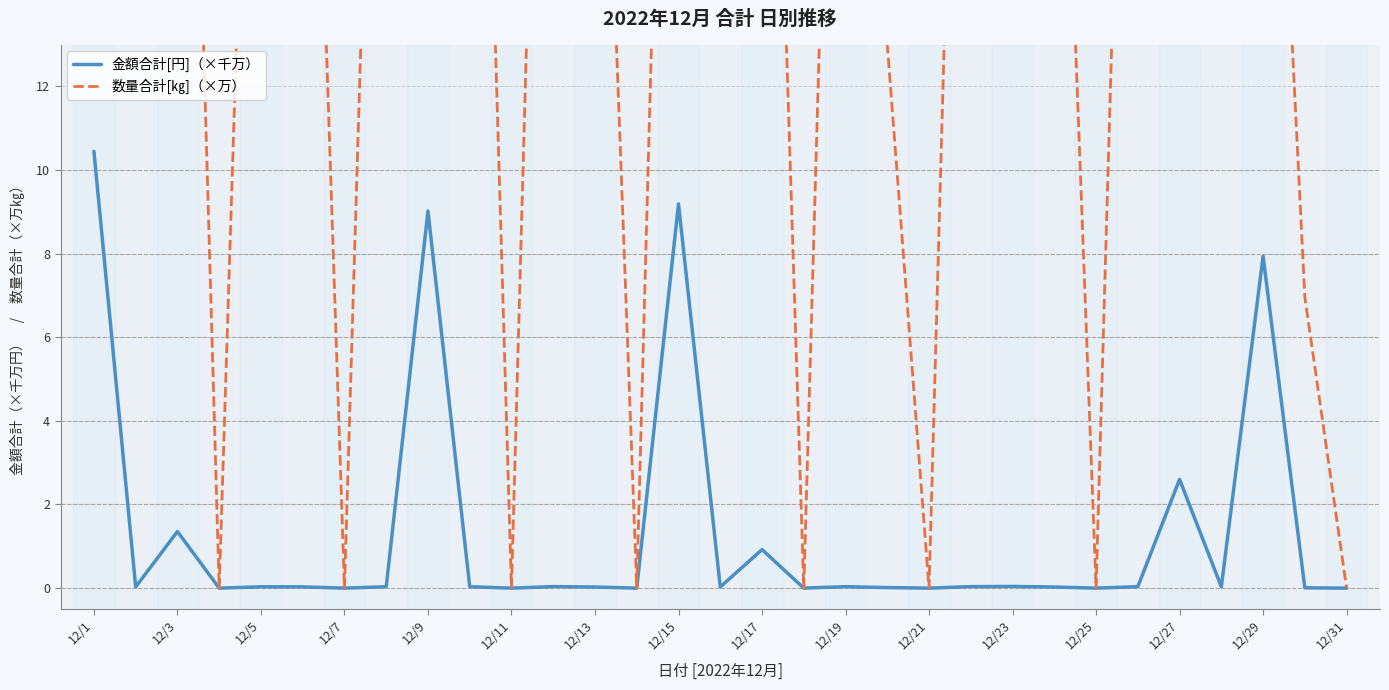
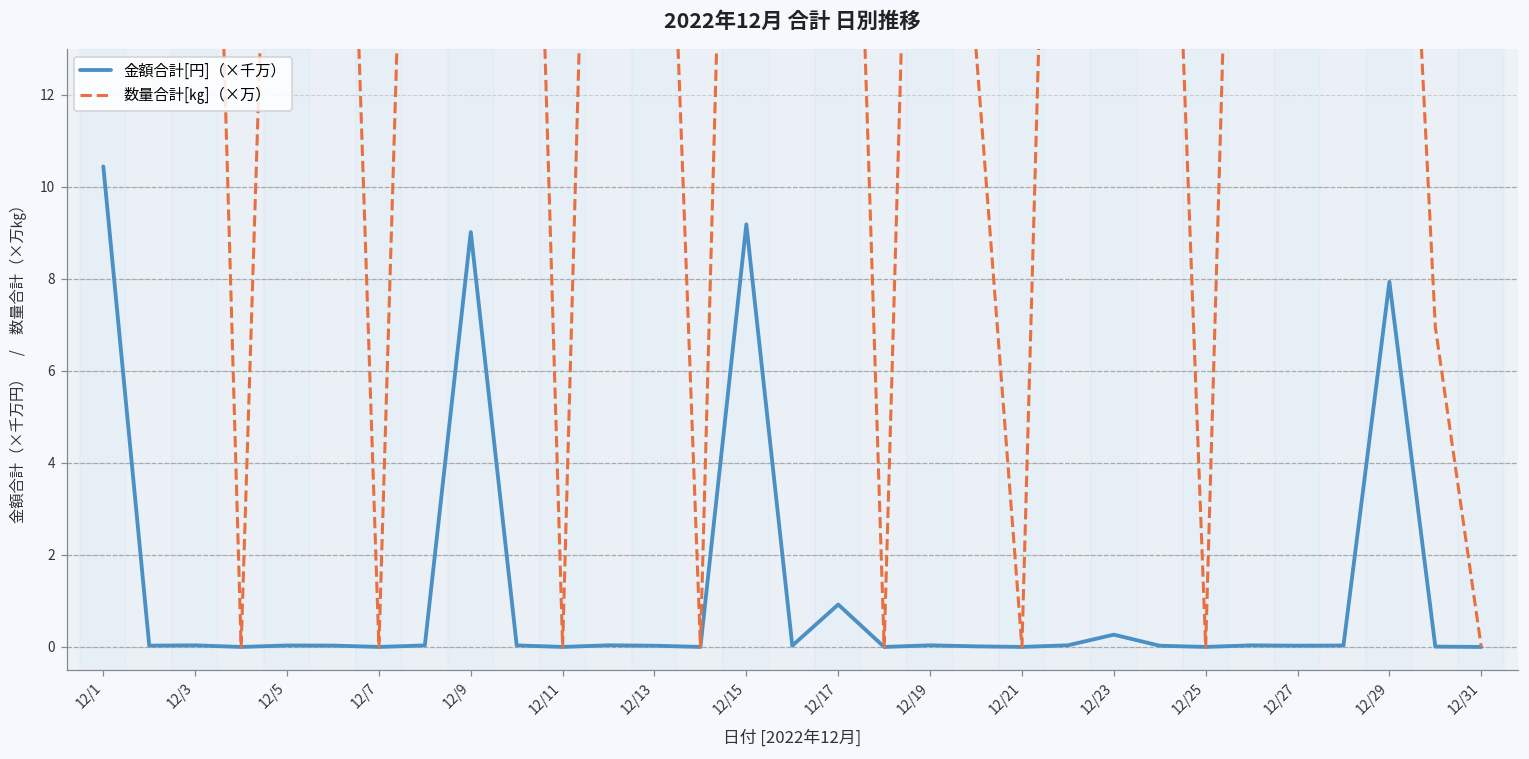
  {
    "金額合計[円]（×千万）": {
      "12/1": 10.4,
-     "12/3": 1.4,
+     "12/3": 0.0,
      "12/5": 0.0,
      "12/9": 9.0,
      "12/13": 0.0,
      "12/15": 9.2,
      "12/17": 0.9,
      "12/19": 0.0,
-     "12/23": 0.0,
-     "12/27": 2.6,
+     "12/23": 0.3,
+     "12/27": 0.0,
      "12/29": 7.9
    }
  }
